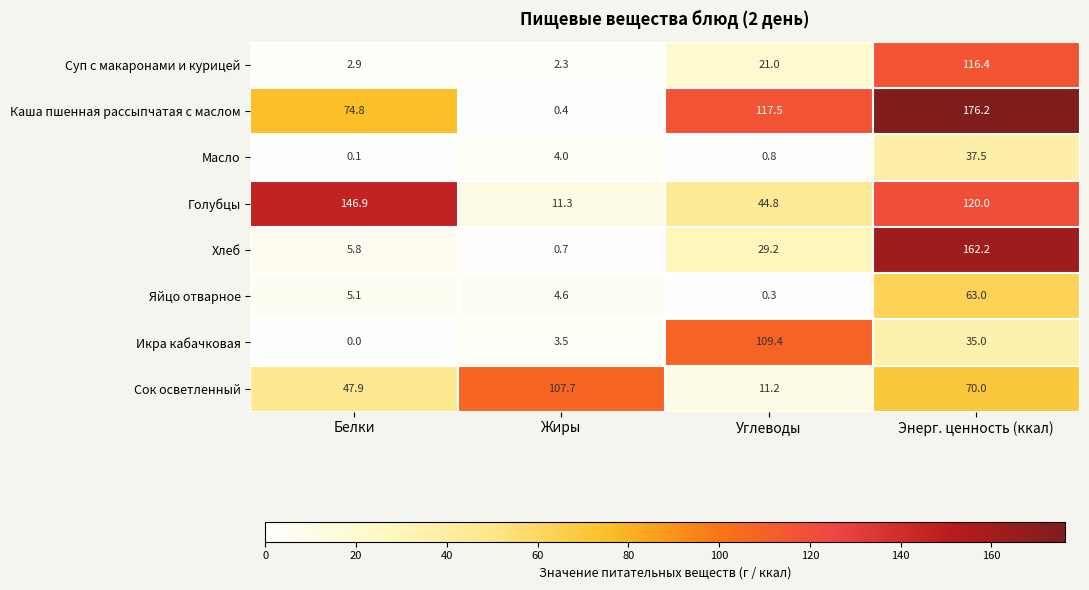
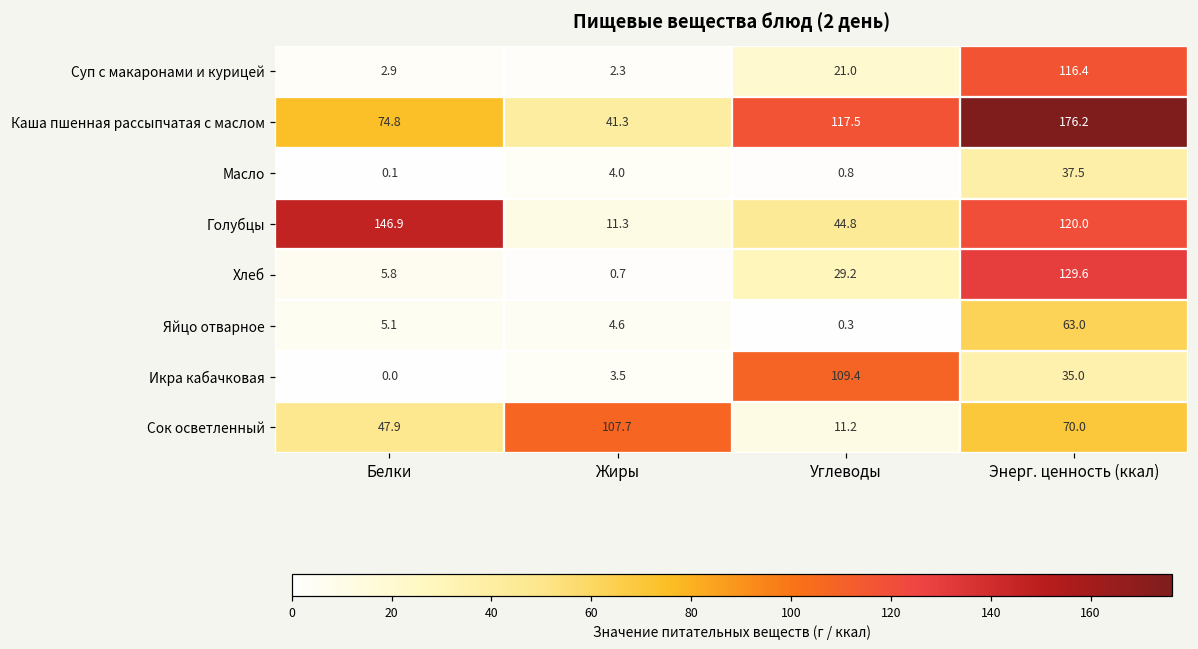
  {
    "Суп с макаронами и курицей": {
      "Белки": 2.9,
      "Жиры": 2.3,
      "Углеводы": 21.0,
      "Энерг. ценность (ккал)": 116.4
    },
    "Каша пшенная рассыпчатая с маслом": {
      "Белки": 74.8,
-     "Жиры": 0.4,
+     "Жиры": 41.3,
      "Углеводы": 117.5,
      "Энерг. ценность (ккал)": 176.2
    },
    "Масло": {
      "Белки": 0.1,
      "Жиры": 4.0,
      "Углеводы": 0.8,
      "Энерг. ценность (ккал)": 37.5
    },
    "Голубцы": {
      "Белки": 146.9,
      "Жиры": 11.3,
      "Углеводы": 44.8,
      "Энерг. ценность (ккал)": 120.0
    },
    "Хлеб": {
      "Белки": 5.8,
      "Жиры": 0.7,
      "Углеводы": 29.2,
-     "Энерг. ценность (ккал)": 162.2
+     "Энерг. ценность (ккал)": 129.6
    },
    "Яйцо отварное": {
      "Белки": 5.1,
      "Жиры": 4.6,
      "Углеводы": 0.3,
      "Энерг. ценность (ккал)": 63.0
    },
    "Икра кабачковая": {
      "Белки": 0.0,
      "Жиры": 3.5,
      "Углеводы": 109.4,
      "Энерг. ценность (ккал)": 35.0
    },
    "Сок осветленный": {
      "Белки": 47.9,
      "Жиры": 107.7,
      "Углеводы": 11.2,
      "Энерг. ценность (ккал)": 70.0
    }
  }
